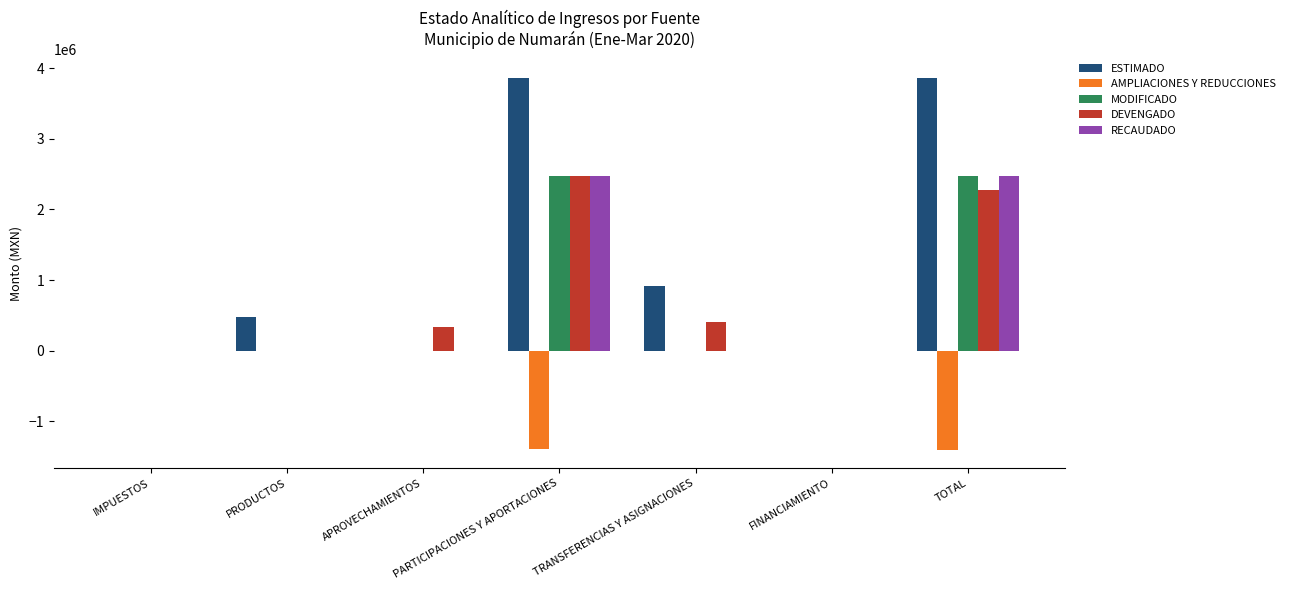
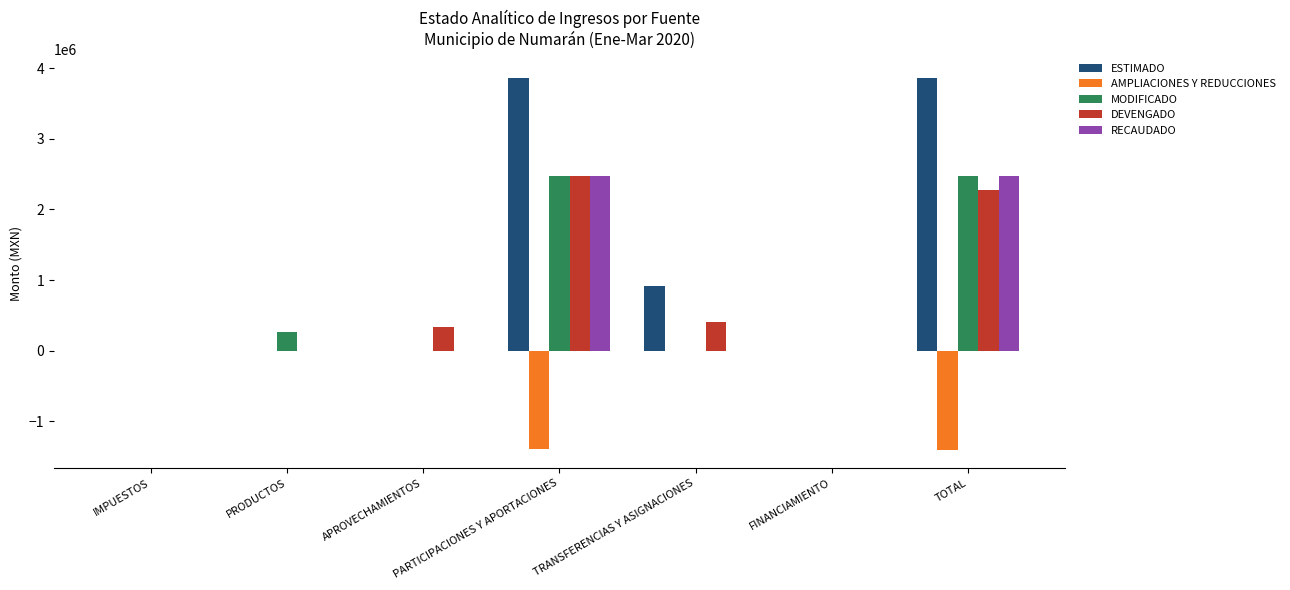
  {
    "ESTIMADO": {
      "IMPUESTOS": 0,
-     "PRODUCTOS": 500000,
+     "PRODUCTOS": 0,
      "APROVECHAMIENTOS": 0,
      "PARTICIPACIONES Y APORTACIONES": 3900000,
      "TRANSFERENCIAS Y ASIGNACIONES": 900000,
      "FINANCIAMIENTO": 0,
      "TOTAL": 3900000
    },
    "AMPLIACIONES Y REDUCCIONES": {
      "IMPUESTOS": 0,
      "APROVECHAMIENTOS": 0,
      "PARTICIPACIONES Y APORTACIONES": -1400000,
      "TRANSFERENCIAS Y ASIGNACIONES": 0,
      "FINANCIAMIENTO": 0,
      "TOTAL": -1400000
    },
    "MODIFICADO": {
      "IMPUESTOS": 0,
-     "PRODUCTOS": 0,
+     "PRODUCTOS": 300000,
      "APROVECHAMIENTOS": 0,
      "PARTICIPACIONES Y APORTACIONES": 2500000,
      "TRANSFERENCIAS Y ASIGNACIONES": 0,
      "FINANCIAMIENTO": 0,
      "TOTAL": 2500000
    },
    "DEVENGADO": {
      "IMPUESTOS": 0,
      "APROVECHAMIENTOS": 300000,
      "PARTICIPACIONES Y APORTACIONES": 2500000,
      "TRANSFERENCIAS Y ASIGNACIONES": 400000,
      "FINANCIAMIENTO": 0,
      "TOTAL": 2300000
    },
    "RECAUDADO": {
      "IMPUESTOS": 0,
      "APROVECHAMIENTOS": 0,
      "PARTICIPACIONES Y APORTACIONES": 2500000,
      "TRANSFERENCIAS Y ASIGNACIONES": 0,
      "FINANCIAMIENTO": 0,
      "TOTAL": 2500000
    }
  }
